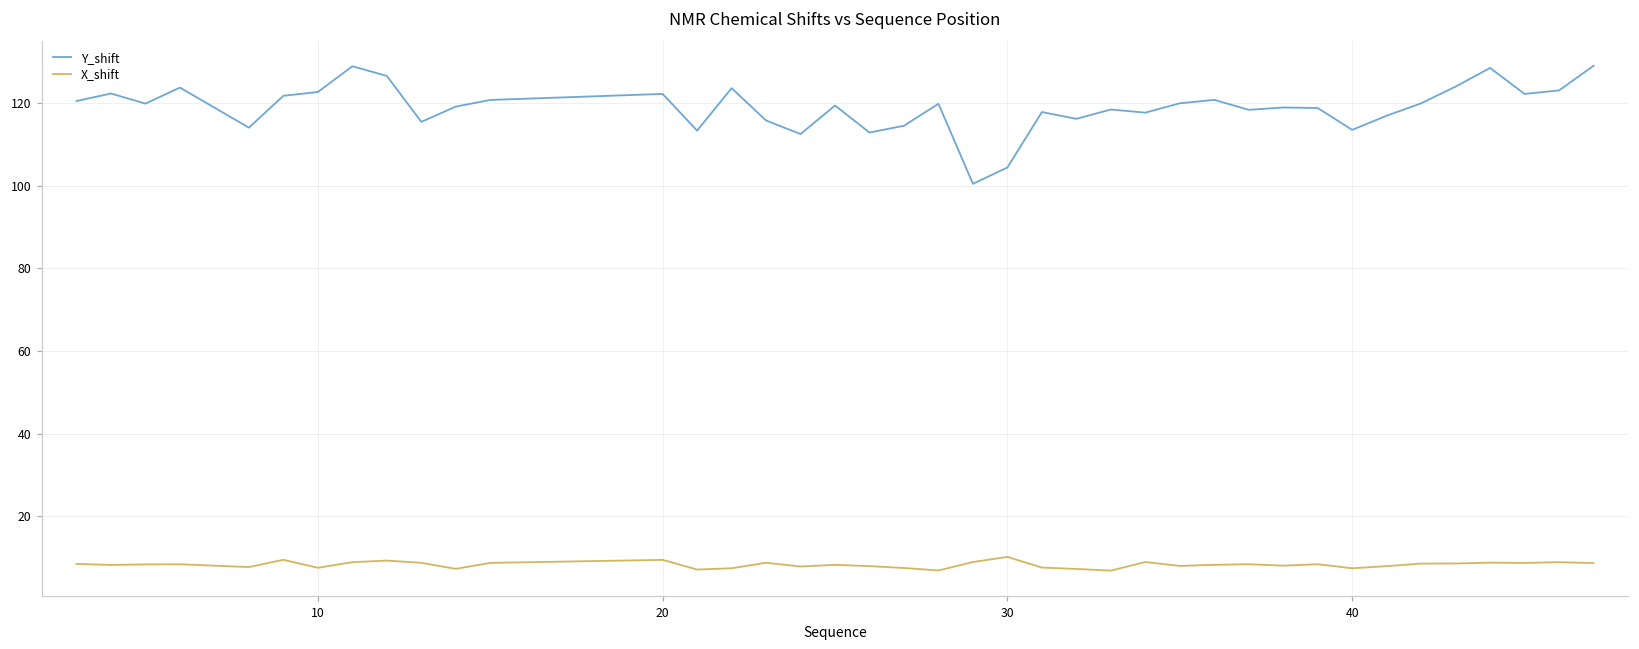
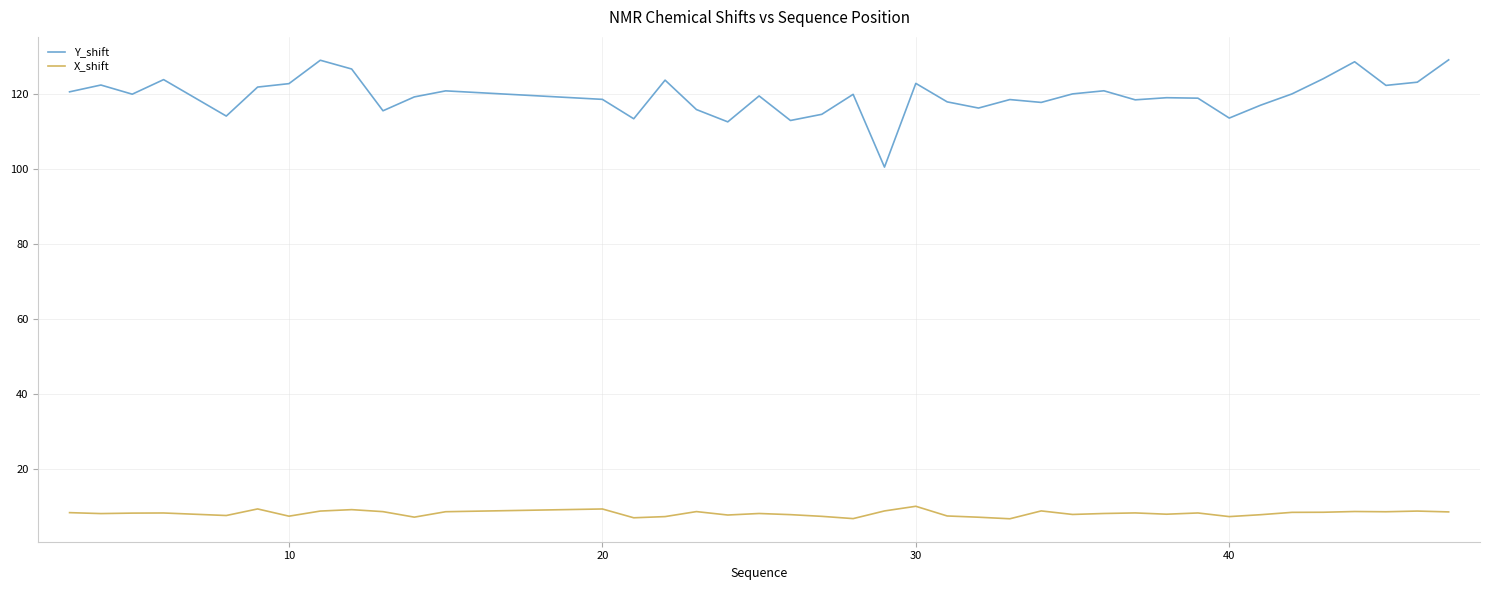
  {
    "Y_shift": {
      "10": 123,
-     "20": 122,
-     "30": 104,
+     "20": 118,
+     "30": 123,
      "40": 113
    },
    "X_shift": {
      "10": 8,
      "20": 9,
      "30": 10,
      "40": 7
    }
  }
